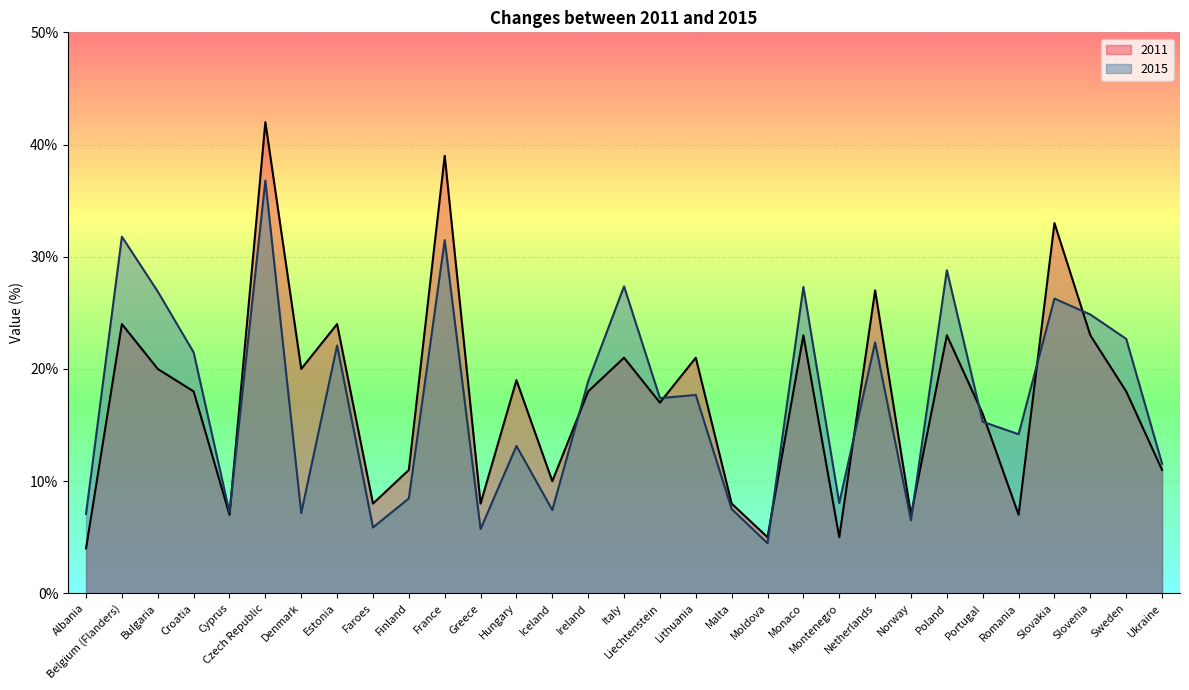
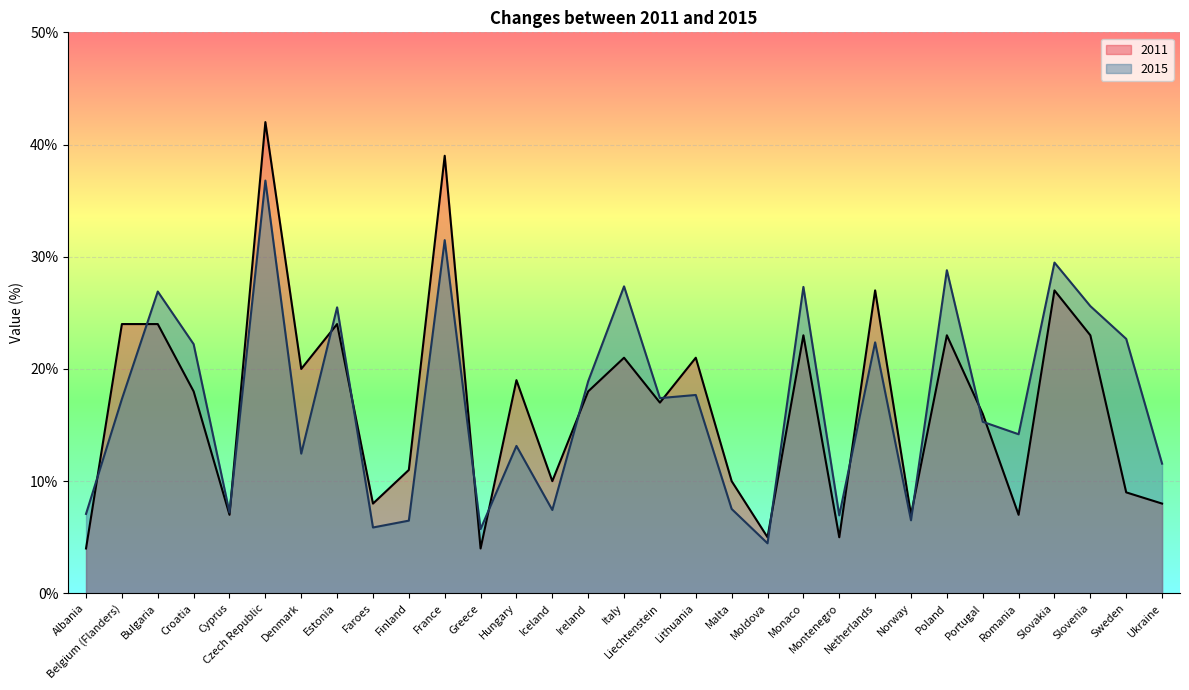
  {
    "2011": {
      "Albania": "4%",
      "Belgium (Flanders)": "24%",
-     "Bulgaria": "20%",
+     "Bulgaria": "24%",
      "Croatia": "18%",
      "Czech Republic": "42%",
      "Denmark": "20%",
      "Estonia": "24%",
      "Faroes": "8%",
      "Finland": "11%",
      "France": "39%",
-     "Greece": "8%",
+     "Greece": "4%",
      "Hungary": "19%",
      "Iceland": "10%",
      "Ireland": "18%",
      "Italy": "21%",
      "Liechtenstein": "17%",
      "Lithuania": "21%",
-     "Malta": "8%",
+     "Malta": "10%",
      "Moldova": "5%",
      "Monaco": "23%",
      "Montenegro": "5%",
      "Netherlands": "27%",
      "Norway": "7%",
      "Poland": "23%",
      "Portugal": "16%",
      "Romania": "7%",
-     "Slovakia": "33%",
+     "Slovakia": "27%",
      "Slovenia": "23%",
-     "Sweden": "18%",
-     "Ukraine": "11%"
+     "Sweden": "9%",
+     "Ukraine": "8%"
    },
    "2015": {
      "Albania": "7.1%",
-     "Belgium (Flanders)": "31.8%",
+     "Belgium (Flanders)": "17.3%",
      "Bulgaria": "26.9%",
-     "Croatia": "21.5%",
+     "Croatia": "22.2%",
      "Czech Republic": "36.8%",
-     "Denmark": "7.2%",
-     "Estonia": "22.1%",
+     "Denmark": "12.5%",
+     "Estonia": "25.5%",
      "Faroes": "5.9%",
-     "Finland": "8.5%",
+     "Finland": "6.5%",
      "France": "31.5%",
      "Greece": "5.7%",
      "Hungary": "13.1%",
      "Iceland": "7.4%",
      "Ireland": "18.9%",
      "Italy": "27.4%",
      "Liechtenstein": "17.4%",
      "Lithuania": "17.7%",
      "Malta": "7.5%",
      "Moldova": "4.5%",
      "Monaco": "27.3%",
-     "Montenegro": "8.1%",
+     "Montenegro": "7.0%",
      "Netherlands": "22.4%",
      "Norway": "6.5%",
      "Poland": "28.8%",
      "Portugal": "15.3%",
      "Romania": "14.2%",
-     "Slovakia": "26.3%",
-     "Slovenia": "24.9%",
+     "Slovakia": "29.5%",
+     "Slovenia": "25.6%",
      "Sweden": "22.7%",
      "Ukraine": "11.6%"
    }
  }
